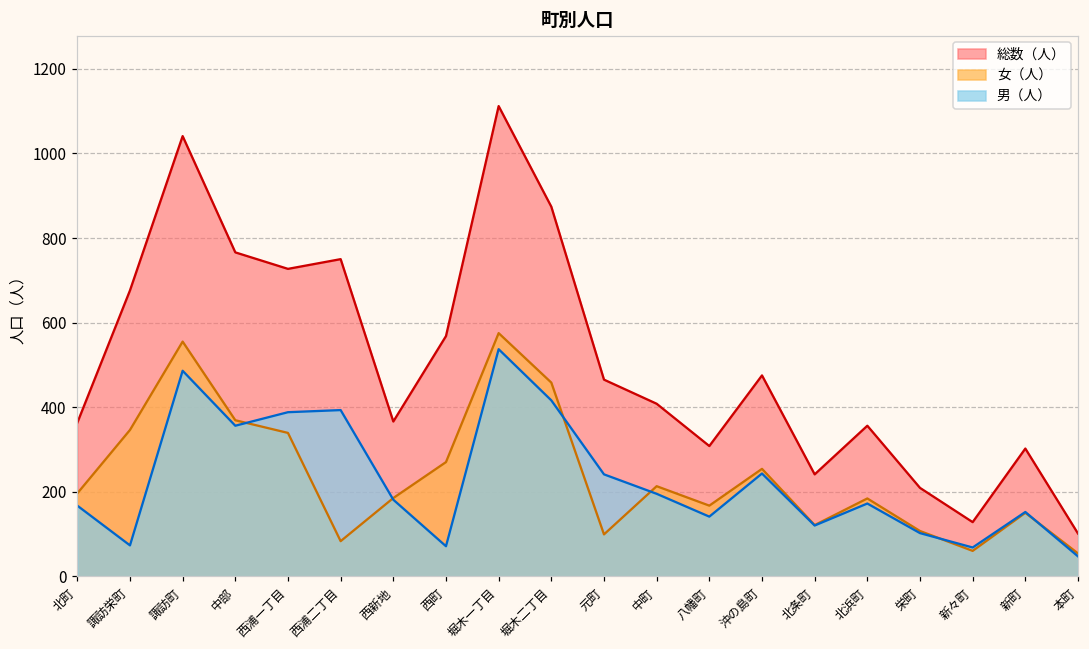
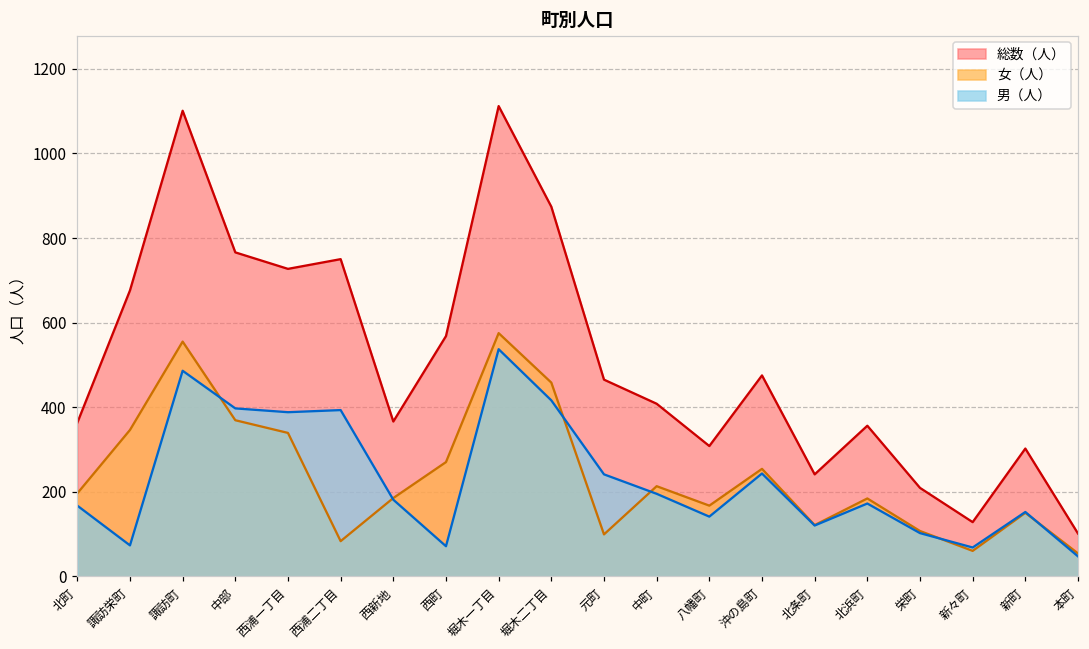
  {
    "総数（人）": {
      "北町": 360,
      "諏訪栄町": 680,
-     "諏訪町": 1040,
+     "諏訪町": 1100,
      "中部": 770,
      "西浦一丁目": 730,
      "西浦二丁目": 750,
      "西新地": 370,
      "西町": 570,
      "堀木一丁目": 1110,
      "堀木二丁目": 870,
      "元町": 470,
      "中町": 410,
      "八幡町": 310,
      "沖の島町": 480,
      "北条町": 240,
      "北浜町": 360,
      "栄町": 210,
      "新々町": 130,
      "新町": 300,
      "本町": 100
    },
    "女（人）": {
      "北町": 200,
      "諏訪栄町": 350,
      "諏訪町": 560,
      "中部": 370,
      "西浦一丁目": 340,
      "西浦二丁目": 80,
      "西町": 270,
      "堀木一丁目": 580,
      "堀木二丁目": 460,
      "元町": 100,
      "中町": 210,
      "八幡町": 170,
      "沖の島町": 250,
      "北浜町": 180,
      "新々町": 60,
      "本町": 50
    },
    "男（人）": {
      "北町": 170,
      "諏訪栄町": 70,
      "諏訪町": 490,
-     "中部": 360,
+     "中部": 400,
      "西浦一丁目": 390,
      "西浦二丁目": 390,
      "西町": 70,
      "堀木一丁目": 540,
      "堀木二丁目": 420,
      "元町": 240,
      "中町": 200,
      "八幡町": 140,
      "沖の島町": 240,
      "北浜町": 170,
      "新々町": 70,
      "本町": 50
    }
  }
